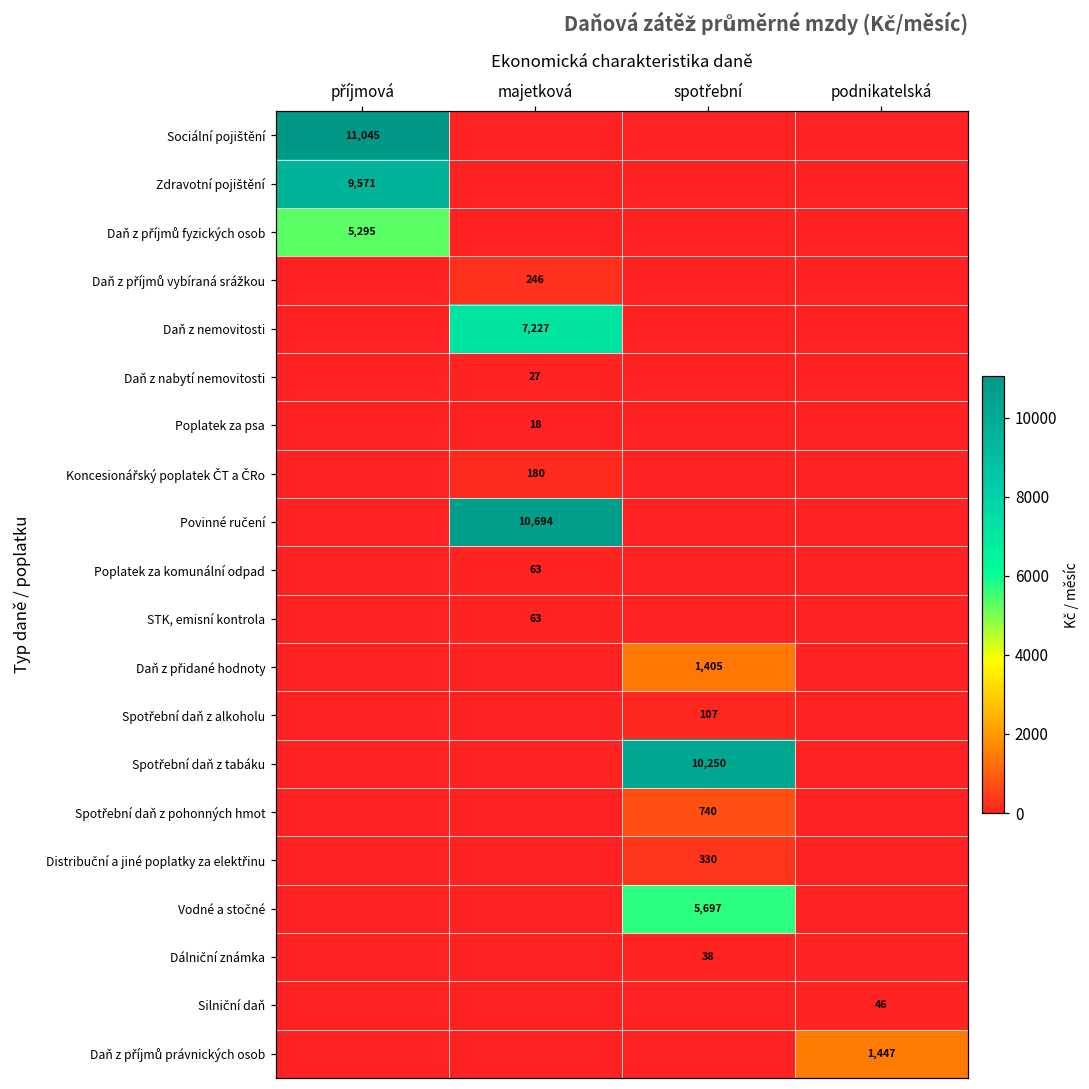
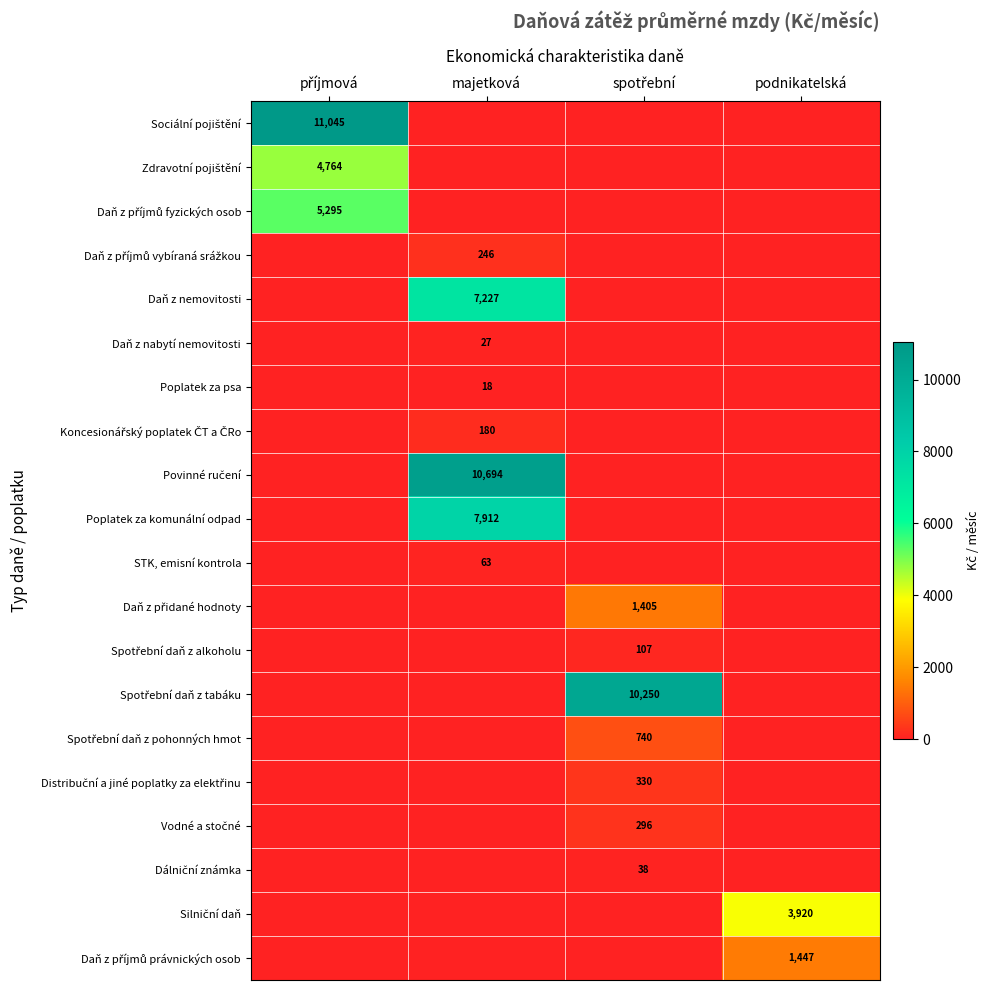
  {
    "Sociální pojištění": {
      "příjmová": "11,045"
    },
    "Zdravotní pojištění": {
-     "příjmová": "9,571"
+     "příjmová": "4,764"
    },
    "Daň z příjmů fyzických osob": {
      "příjmová": "5,295"
    },
    "Daň z příjmů vybíraná srážkou": {
      "majetková": "246"
    },
    "Daň z nemovitosti": {
      "majetková": "7,227"
    },
    "Daň z nabytí nemovitosti": {
      "majetková": "27"
    },
    "Poplatek za psa": {
      "majetková": "18"
    },
    "Koncesionářský poplatek ČT a ČRo": {
      "majetková": "180"
    },
    "Povinné ručení": {
      "majetková": "10,694"
    },
    "Poplatek za komunální odpad": {
-     "majetková": "63"
+     "majetková": "7,912"
    },
    "STK, emisní kontrola": {
      "majetková": "63"
    },
    "Daň z přidané hodnoty": {
      "spotřební": "1,405"
    },
    "Spotřební daň z alkoholu": {
      "spotřební": "107"
    },
    "Spotřební daň z tabáku": {
      "spotřební": "10,250"
    },
    "Spotřební daň z pohonných hmot": {
      "spotřební": "740"
    },
    "Distribuční a jiné poplatky za elektřinu": {
      "spotřební": "330"
    },
    "Vodné a stočné": {
-     "spotřební": "5,697"
+     "spotřební": "296"
    },
    "Dálniční známka": {
      "spotřební": "38"
    },
    "Silniční daň": {
-     "podnikatelská": "46"
+     "podnikatelská": "3,920"
    },
    "Daň z příjmů právnických osob": {
      "podnikatelská": "1,447"
    }
  }
